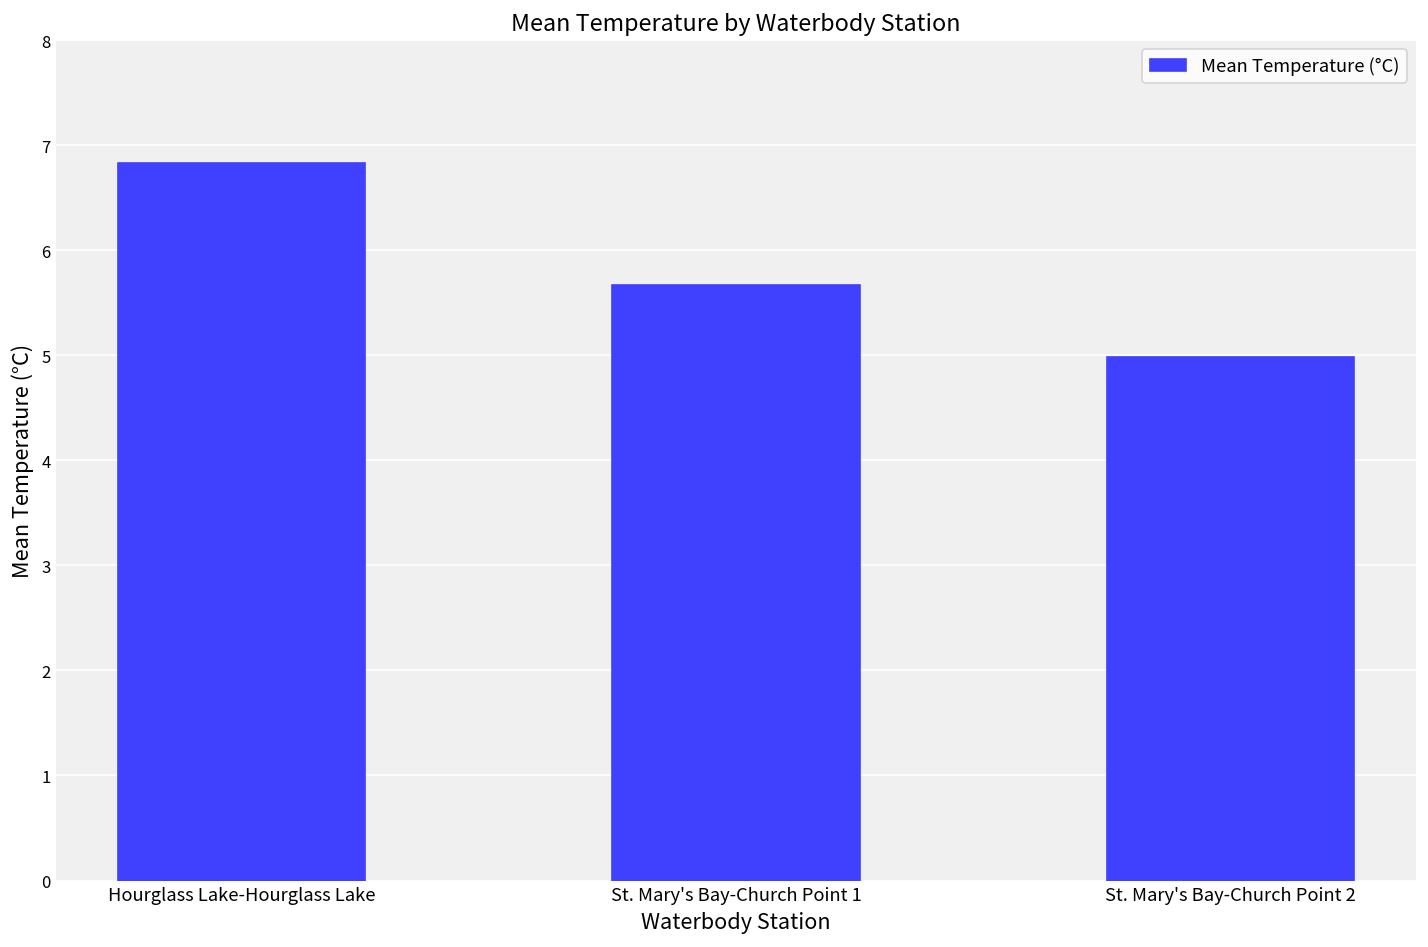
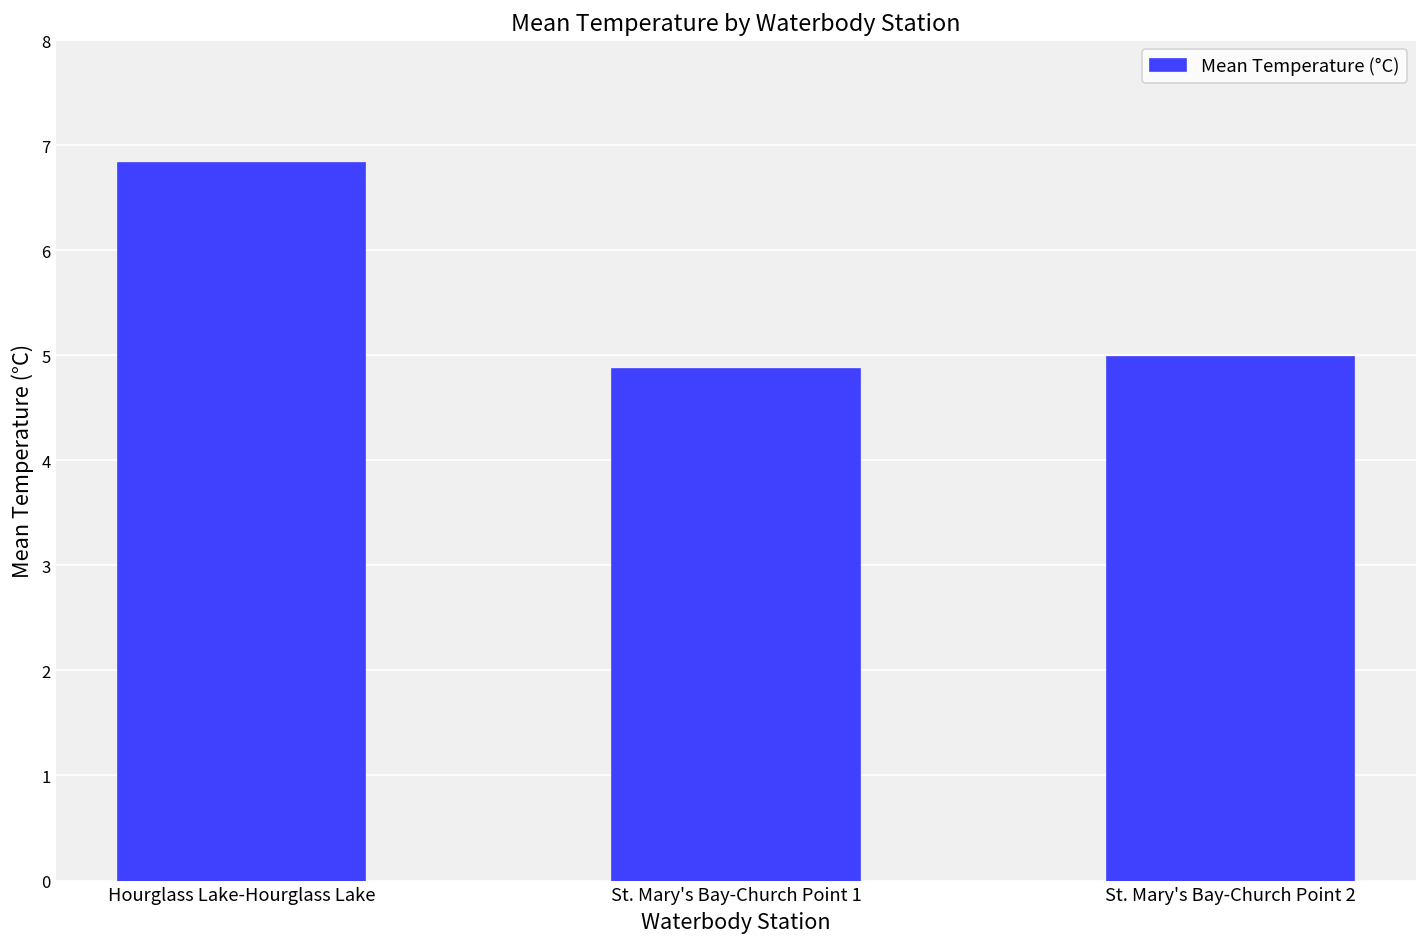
  {
    "Hourglass Lake-Hourglass Lake": 6.8,
-   "St. Mary's Bay-Church Point 1": 5.7,
+   "St. Mary's Bay-Church Point 1": 4.9,
    "St. Mary's Bay-Church Point 2": 5.0
  }
